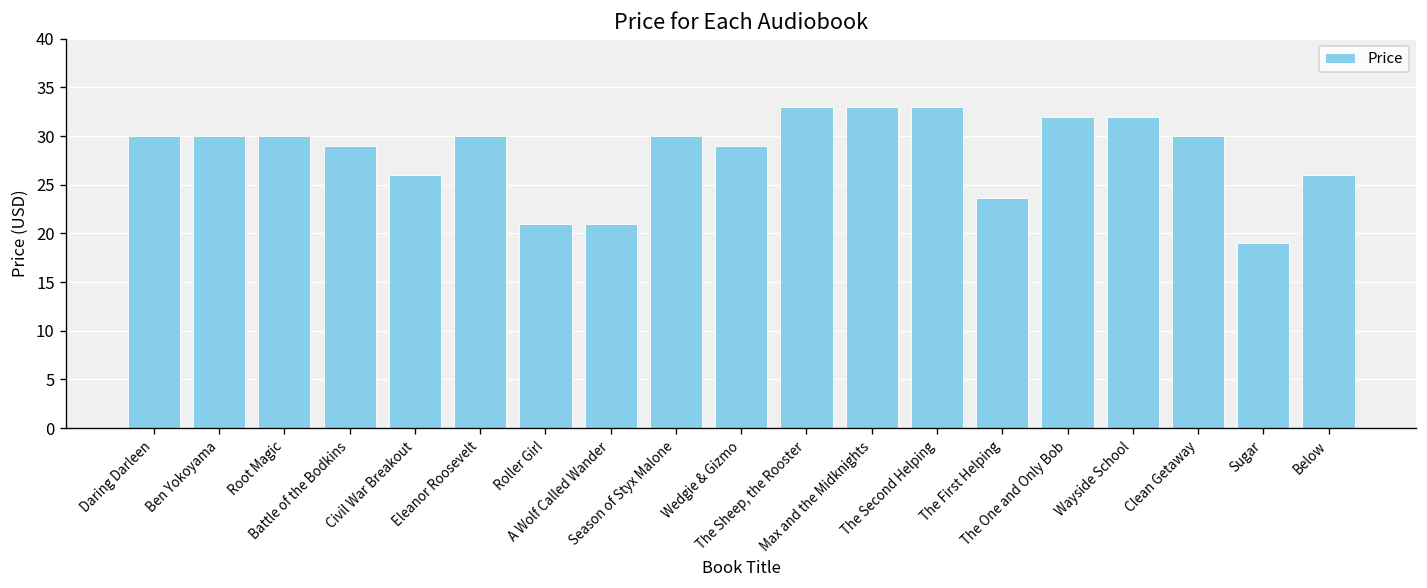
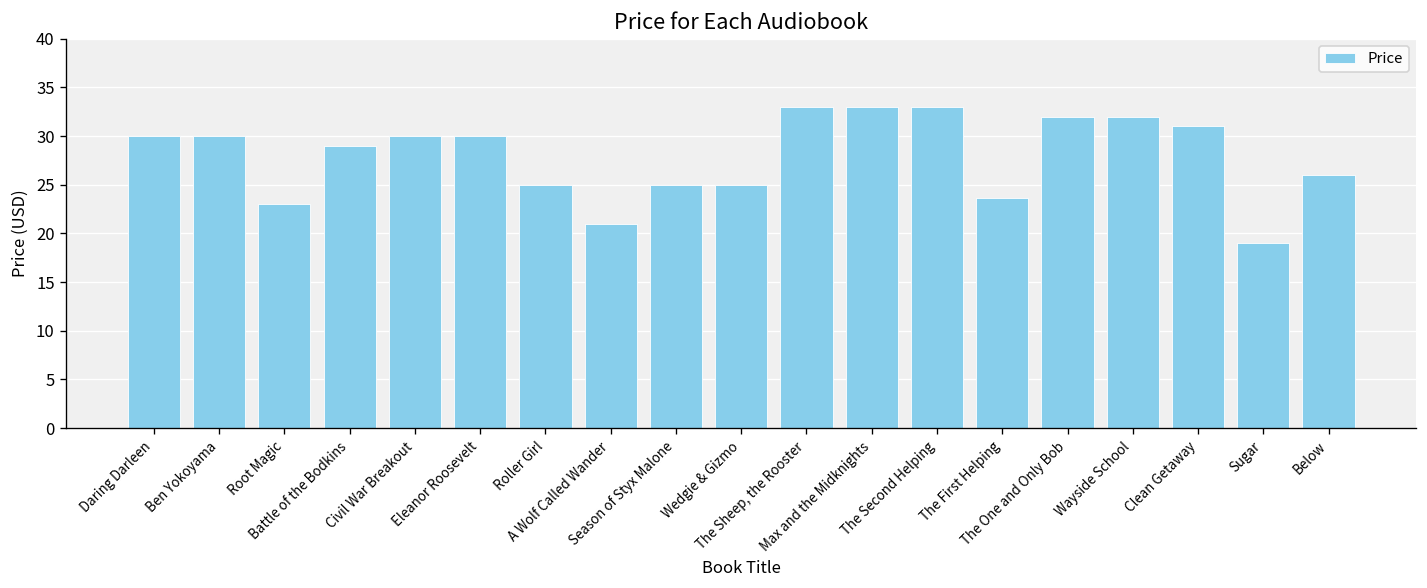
  {
    "Daring Darleen": 30,
    "Ben Yokoyama": 30,
-   "Root Magic": 30,
+   "Root Magic": 23,
    "Battle of the Bodkins": 29,
-   "Civil War Breakout": 26,
+   "Civil War Breakout": 30,
    "Eleanor Roosevelt": 30,
-   "Roller Girl": 21,
+   "Roller Girl": 25,
    "A Wolf Called Wander": 21,
-   "Season of Styx Malone": 30,
-   "Wedgie & Gizmo": 29,
+   "Season of Styx Malone": 25,
+   "Wedgie & Gizmo": 25,
    "The Sheep, the Rooster": 33,
    "Max and the Midknights": 33,
    "The Second Helping": 33,
    "The First Helping": 24,
    "The One and Only Bob": 32,
    "Wayside School": 32,
-   "Clean Getaway": 30,
+   "Clean Getaway": 31,
    "Sugar": 19,
    "Below": 26
  }
